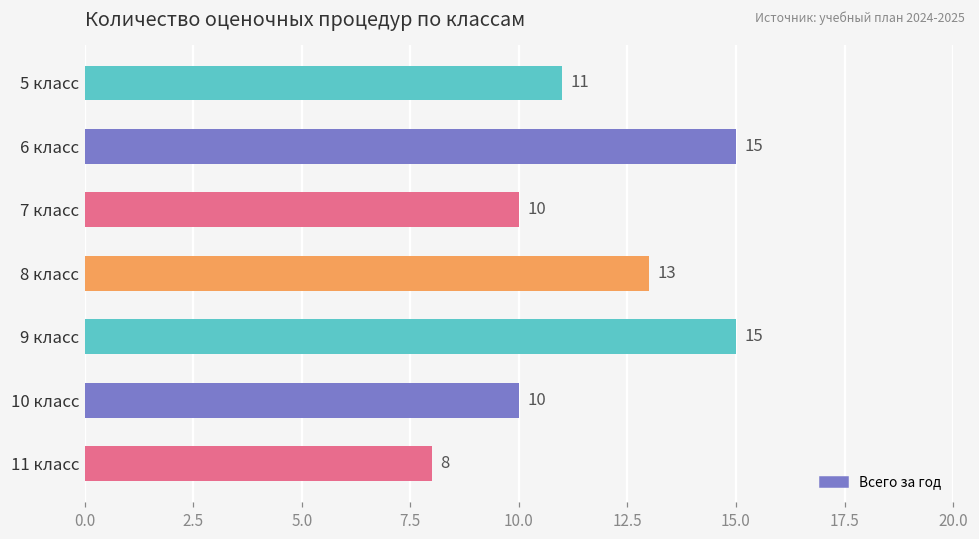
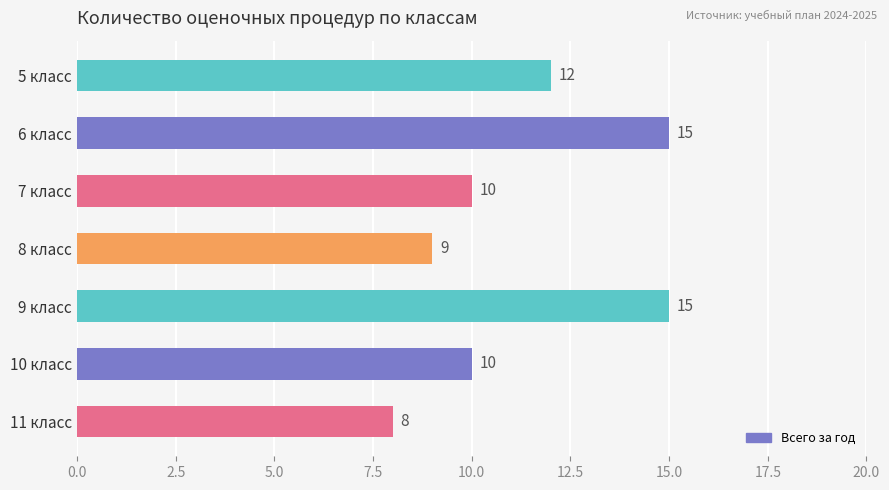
  {
-   "5 класс": 11,
+   "5 класс": 12,
    "6 класс": 15,
    "7 класс": 10,
-   "8 класс": 13,
+   "8 класс": 9,
    "9 класс": 15,
    "10 класс": 10,
    "11 класс": 8
  }
